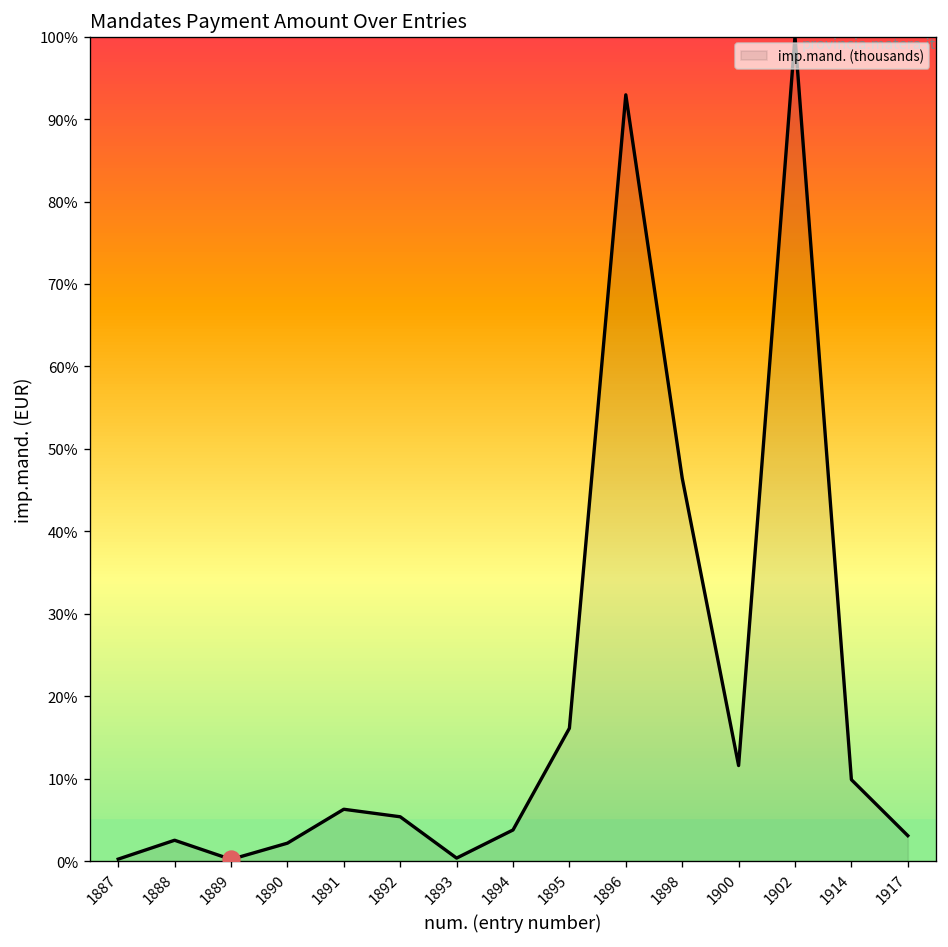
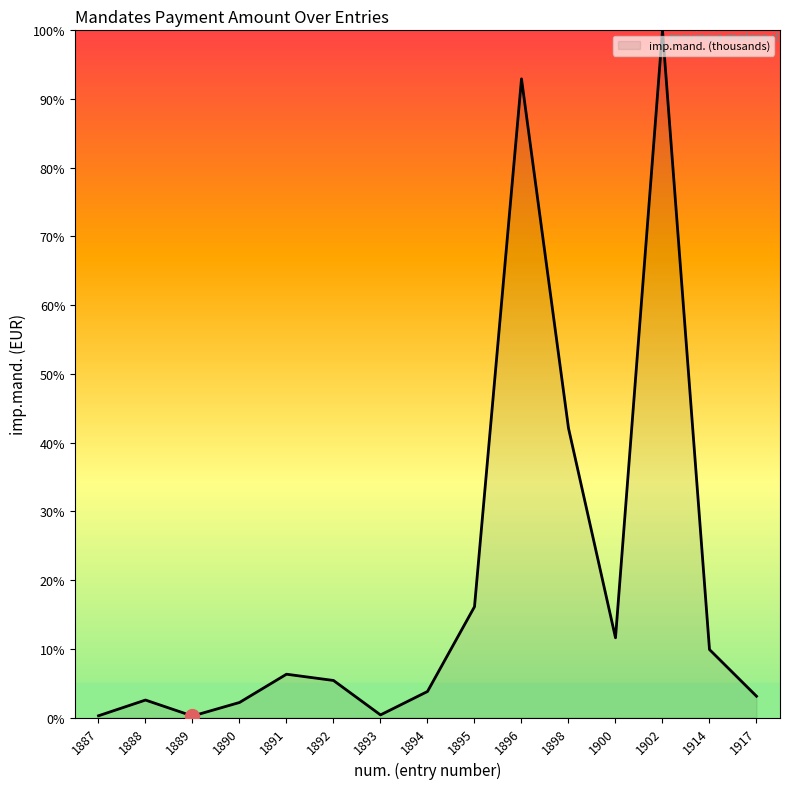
  {
    "imp.mand. (thousands)": {
      "1891": "6%",
      "1892": "5%",
      "1895": "16%",
      "1896": "93%",
-     "1898": "46%",
+     "1898": "42%",
      "1900": "12%",
      "1902": "100%",
      "1914": "10%"
    }
  }
